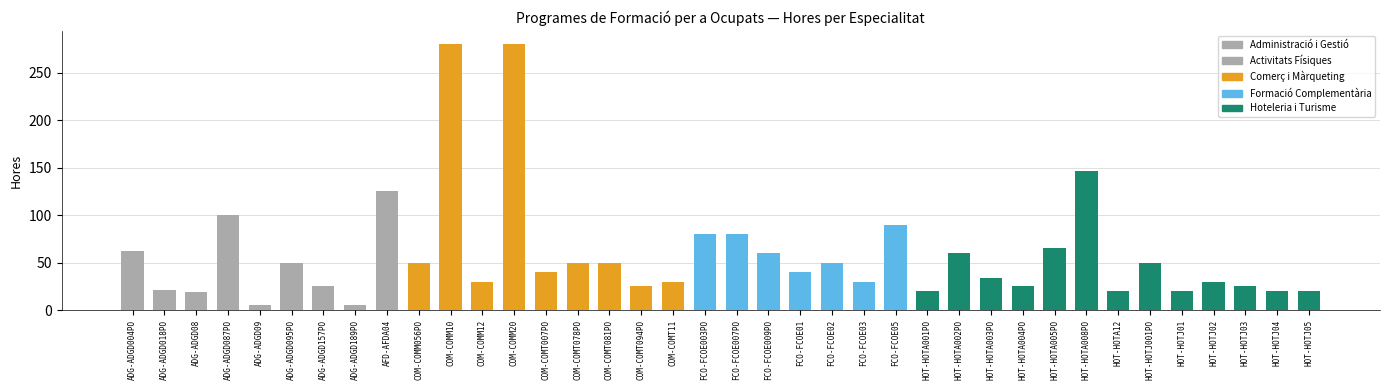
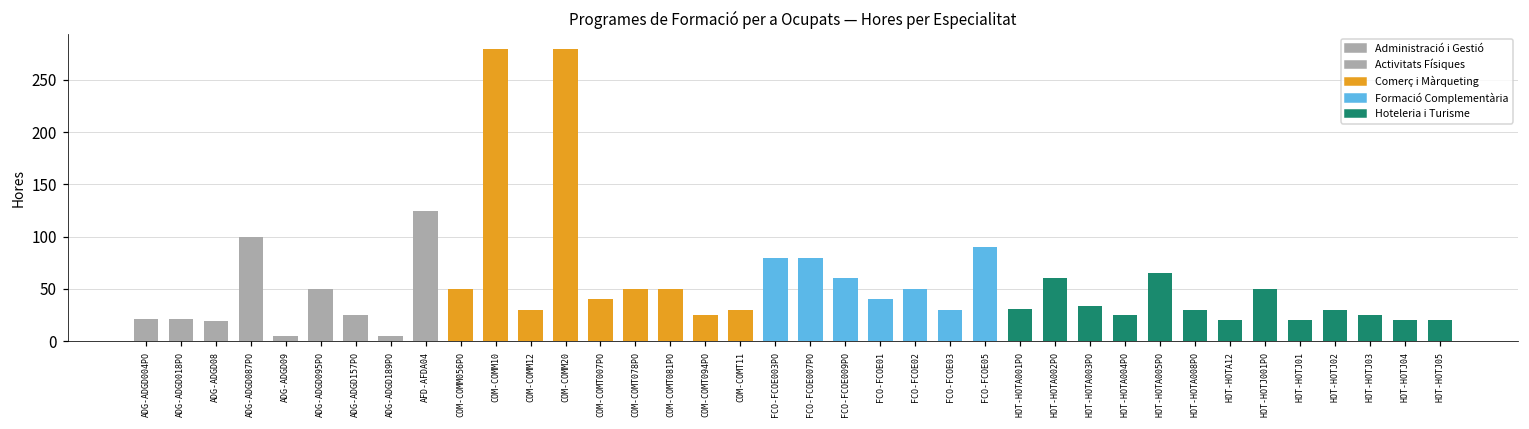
  {
-   "ADG-ADGD004PO": 60,
+   "ADG-ADGD004PO": 20,
    "ADG-ADGD018PO": 20,
    "ADG-ADGD08": 20,
    "ADG-ADGD087PO": 100,
    "ADG-ADGD09": 10,
    "ADG-ADGD095PO": 50,
    "ADG-ADGD157PO": 30,
    "ADG-ADGD189PO": 10,
    "AFD-AFDA04": 130,
    "COM-COMM056PO": 50,
    "COM-COMM10": 280,
    "COM-COMM12": 30,
    "COM-COMM20": 280,
    "COM-COMT007PO": 40,
    "COM-COMT078PO": 50,
    "COM-COMT081PO": 50,
    "COM-COMT094PO": 30,
    "COM-COMT11": 30,
    "FCO-FCOE003PO": 80,
    "FCO-FCOE007PO": 80,
    "FCO-FCOE009PO": 60,
    "FCO-FCOE01": 40,
    "FCO-FCOE02": 50,
    "FCO-FCOE03": 30,
    "FCO-FCOE05": 90,
-   "HOT-HOTA001PO": 20,
+   "HOT-HOTA001PO": 30,
    "HOT-HOTA002PO": 60,
    "HOT-HOTA003PO": 30,
    "HOT-HOTA004PO": 30,
    "HOT-HOTA005PO": 70,
-   "HOT-HOTA008PO": 150,
+   "HOT-HOTA008PO": 30,
    "HOT-HOTA12": 20,
    "HOT-HOTJ001PO": 50,
    "HOT-HOTJ01": 20,
    "HOT-HOTJ02": 30,
    "HOT-HOTJ03": 30,
    "HOT-HOTJ04": 20,
    "HOT-HOTJ05": 20
  }
